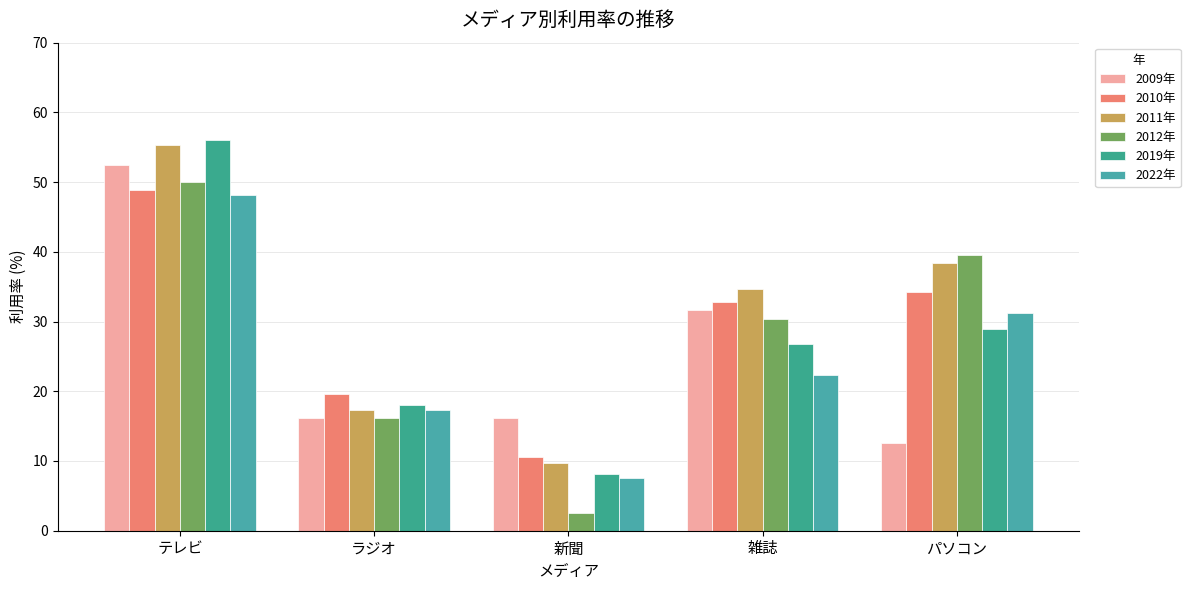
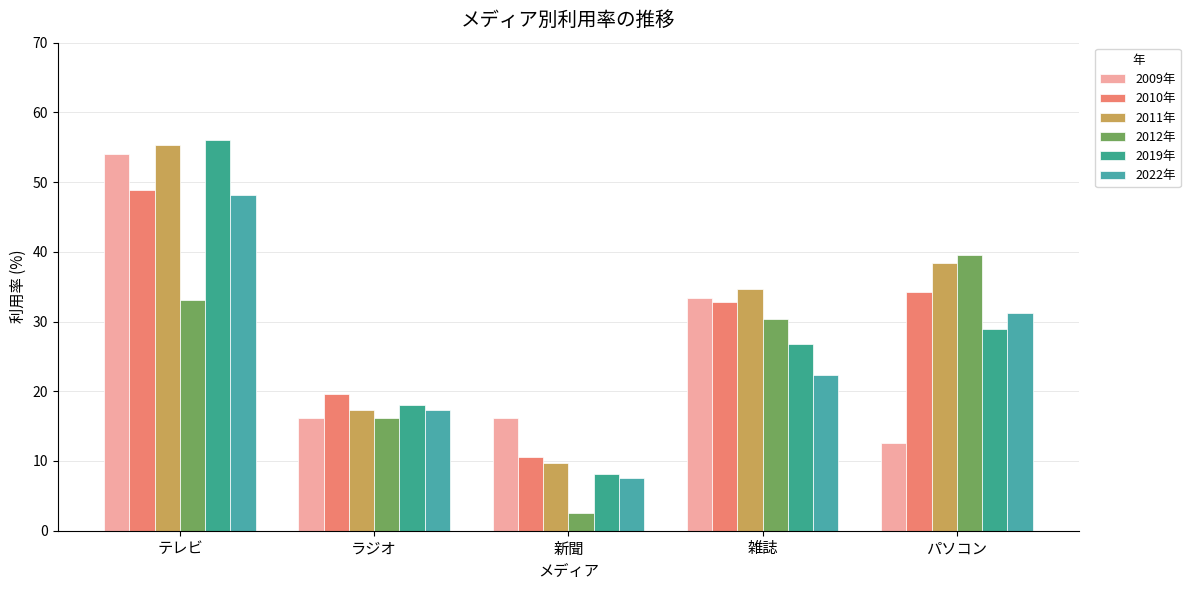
  {
    "2009年": {
-     "テレビ": 53,
+     "テレビ": 54,
      "ラジオ": 16,
      "新聞": 16,
-     "雑誌": 32,
+     "雑誌": 33,
      "パソコン": 13
    },
    "2012年": {
-     "テレビ": 50,
+     "テレビ": 33,
      "ラジオ": 16,
      "新聞": 3,
      "雑誌": 30,
      "パソコン": 40
    }
  }
